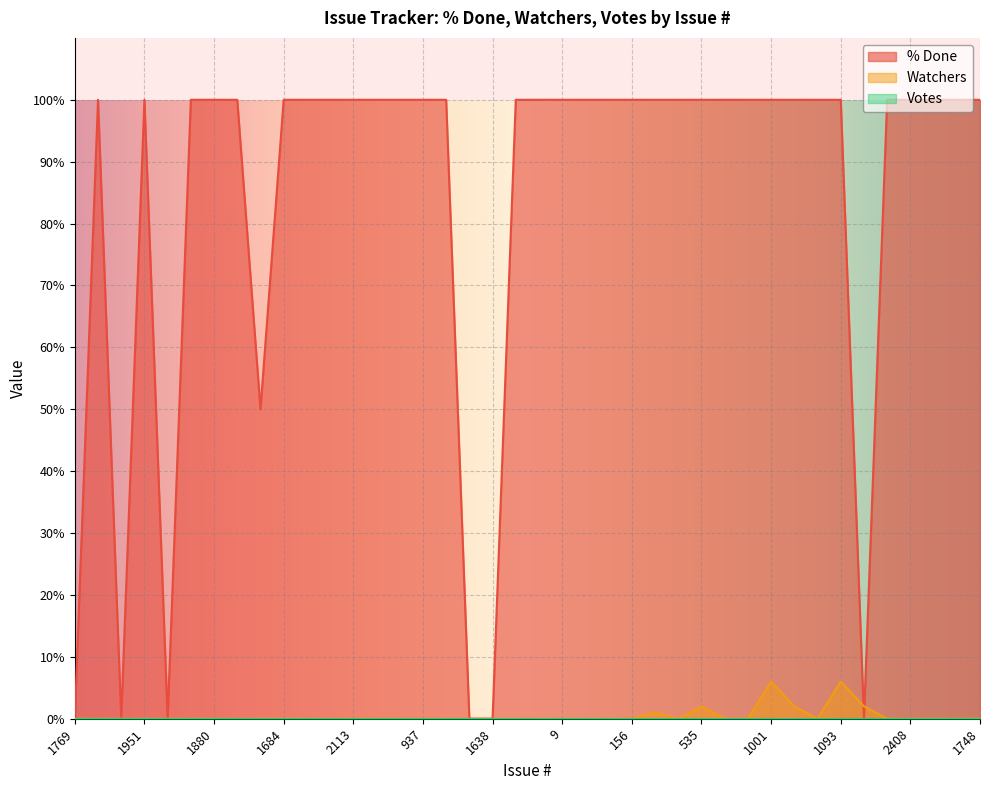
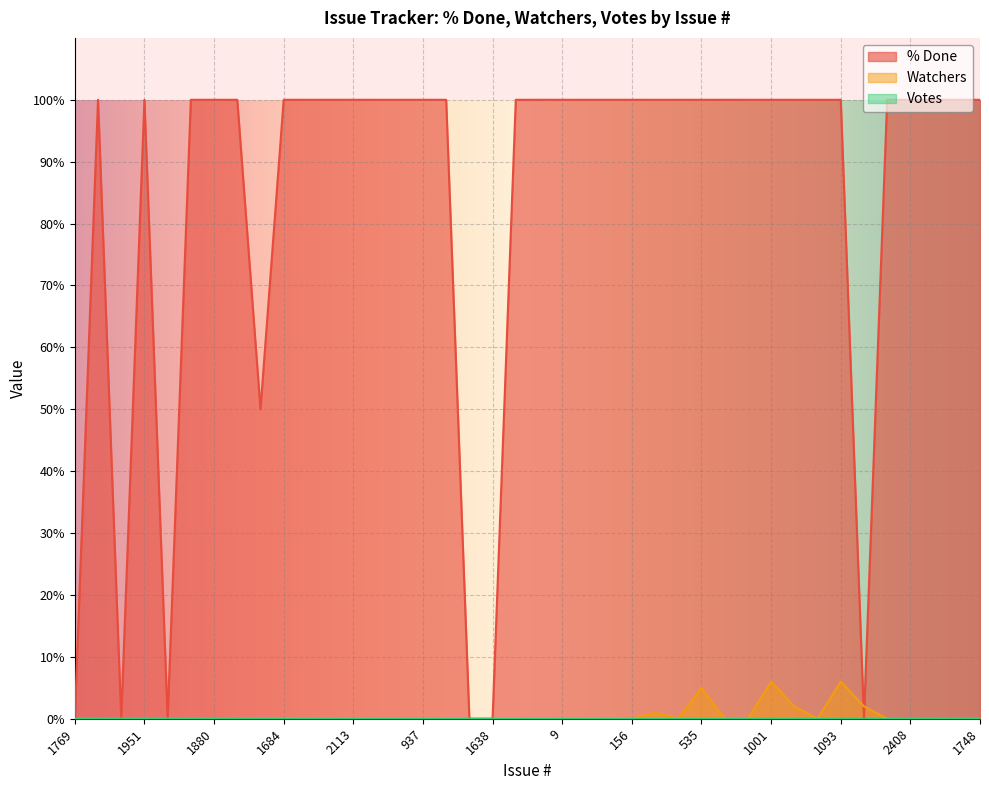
  {
    "% Done": {
      "1951": "100%",
      "1880": "100%",
      "1684": "100%",
      "2113": "100%",
      "937": "100%",
      "9": "100%",
      "156": "100%",
      "535": "100%",
      "1001": "100%",
      "1093": "100%",
      "1748": "100%"
    },
    "Watchers": {
-     "535": "2%",
+     "535": "5%",
      "1001": "6%",
      "1093": "6%"
    },
    "Votes": {
      "535": "0%",
      "1001": "0%",
      "1093": "0%"
    }
  }
